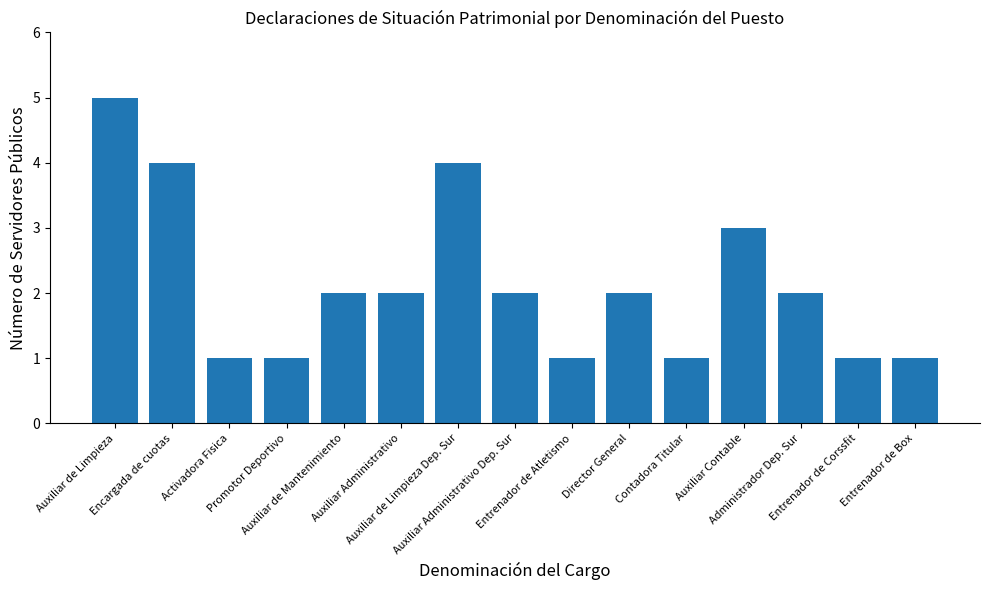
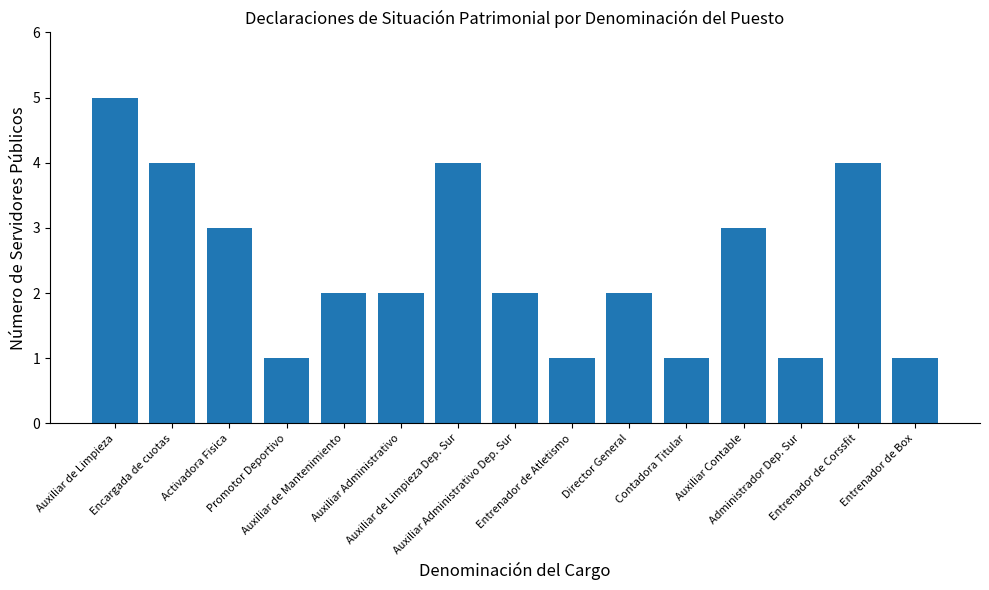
  {
    "Auxiliar de Limpieza": 5,
    "Encargada de cuotas": 4,
-   "Activadora Fisica": 1,
+   "Activadora Fisica": 3,
    "Promotor Deportivo": 1,
    "Auxiliar de Mantenimiento": 2,
    "Auxiliar Administrativo": 2,
    "Auxiliar de Limpieza Dep. Sur": 4,
    "Auxiliar Administrativo Dep. Sur": 2,
    "Entrenador de Atletismo": 1,
    "Director General": 2,
    "Contadora Titular": 1,
    "Auxiliar Contable": 3,
-   "Administrador Dep. Sur": 2,
-   "Entrenador de Corssfit": 1,
+   "Administrador Dep. Sur": 1,
+   "Entrenador de Corssfit": 4,
    "Entrenador de Box": 1
  }
